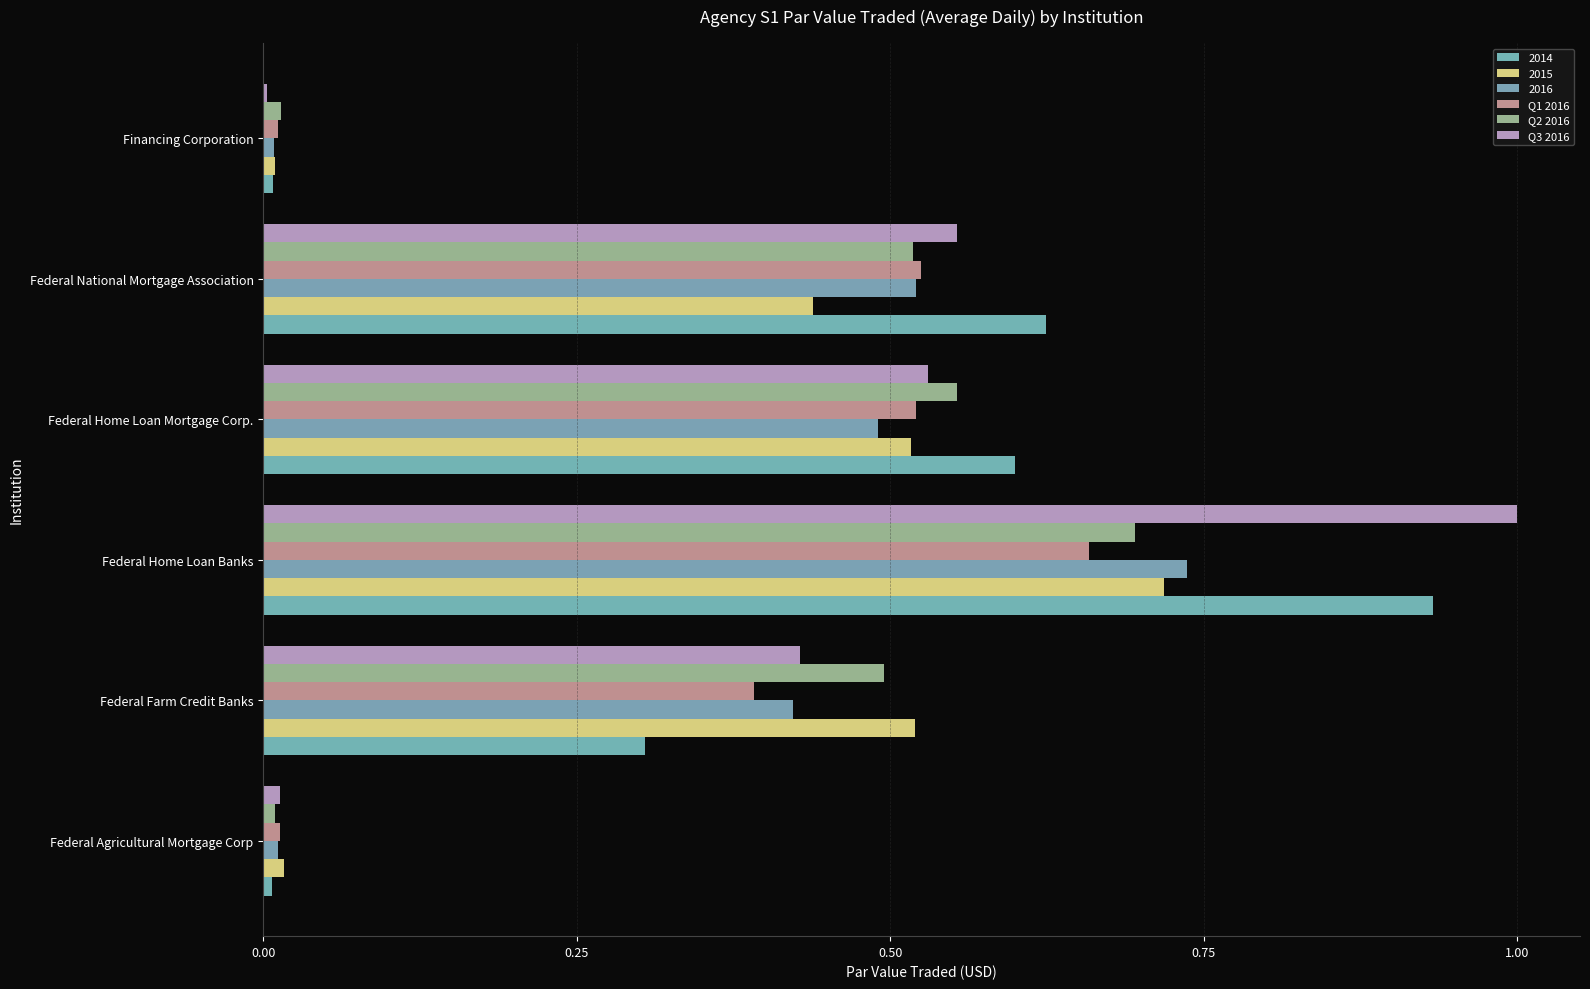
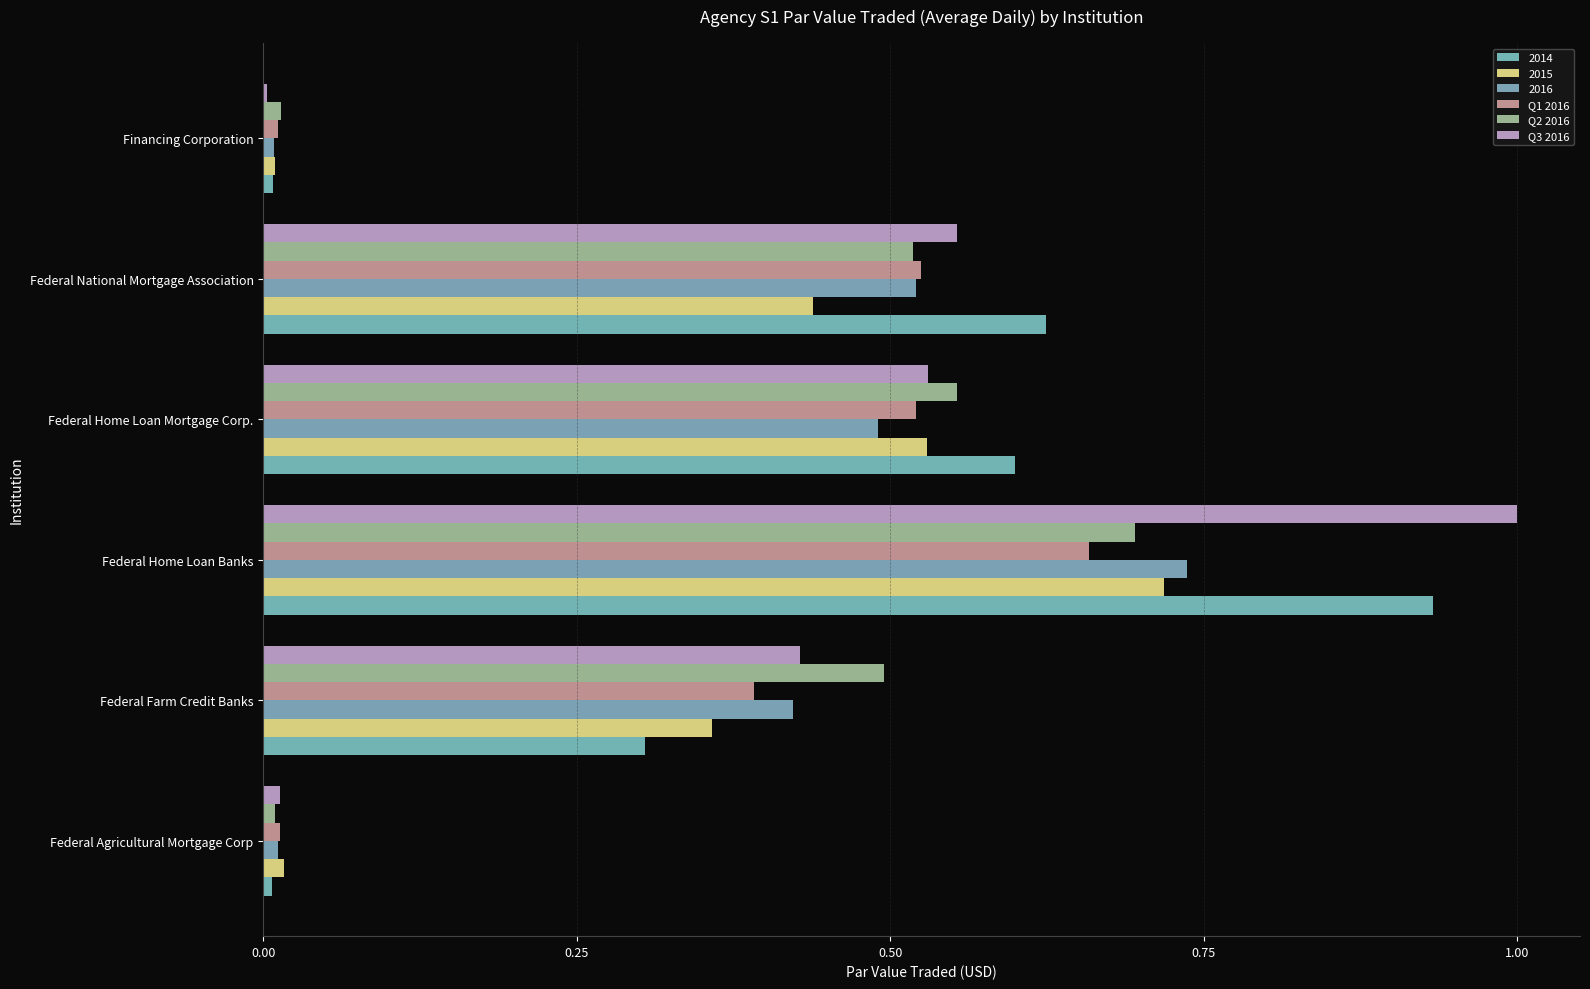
  {
    "2015": {
      "Financing Corporation": 0.009,
      "Federal National Mortgage Association": 0.438,
-     "Federal Home Loan Mortgage Corp.": 0.517,
+     "Federal Home Loan Mortgage Corp.": 0.530,
      "Federal Home Loan Banks": 0.718,
-     "Federal Farm Credit Banks": 0.520,
+     "Federal Farm Credit Banks": 0.358,
      "Federal Agricultural Mortgage Corp": 0.016
    }
  }
